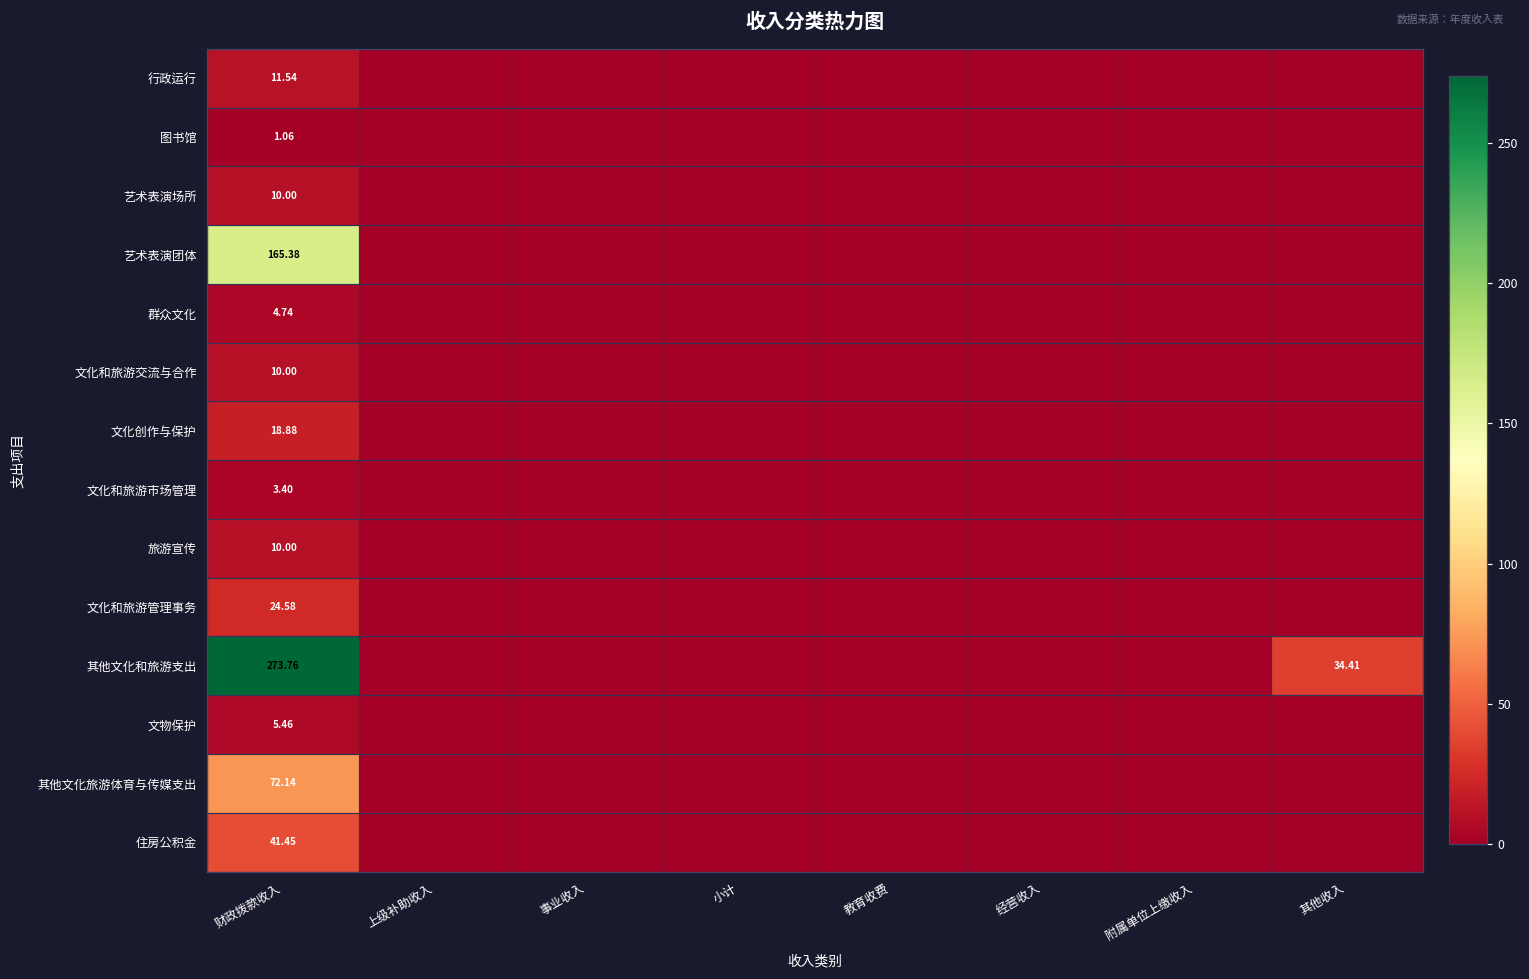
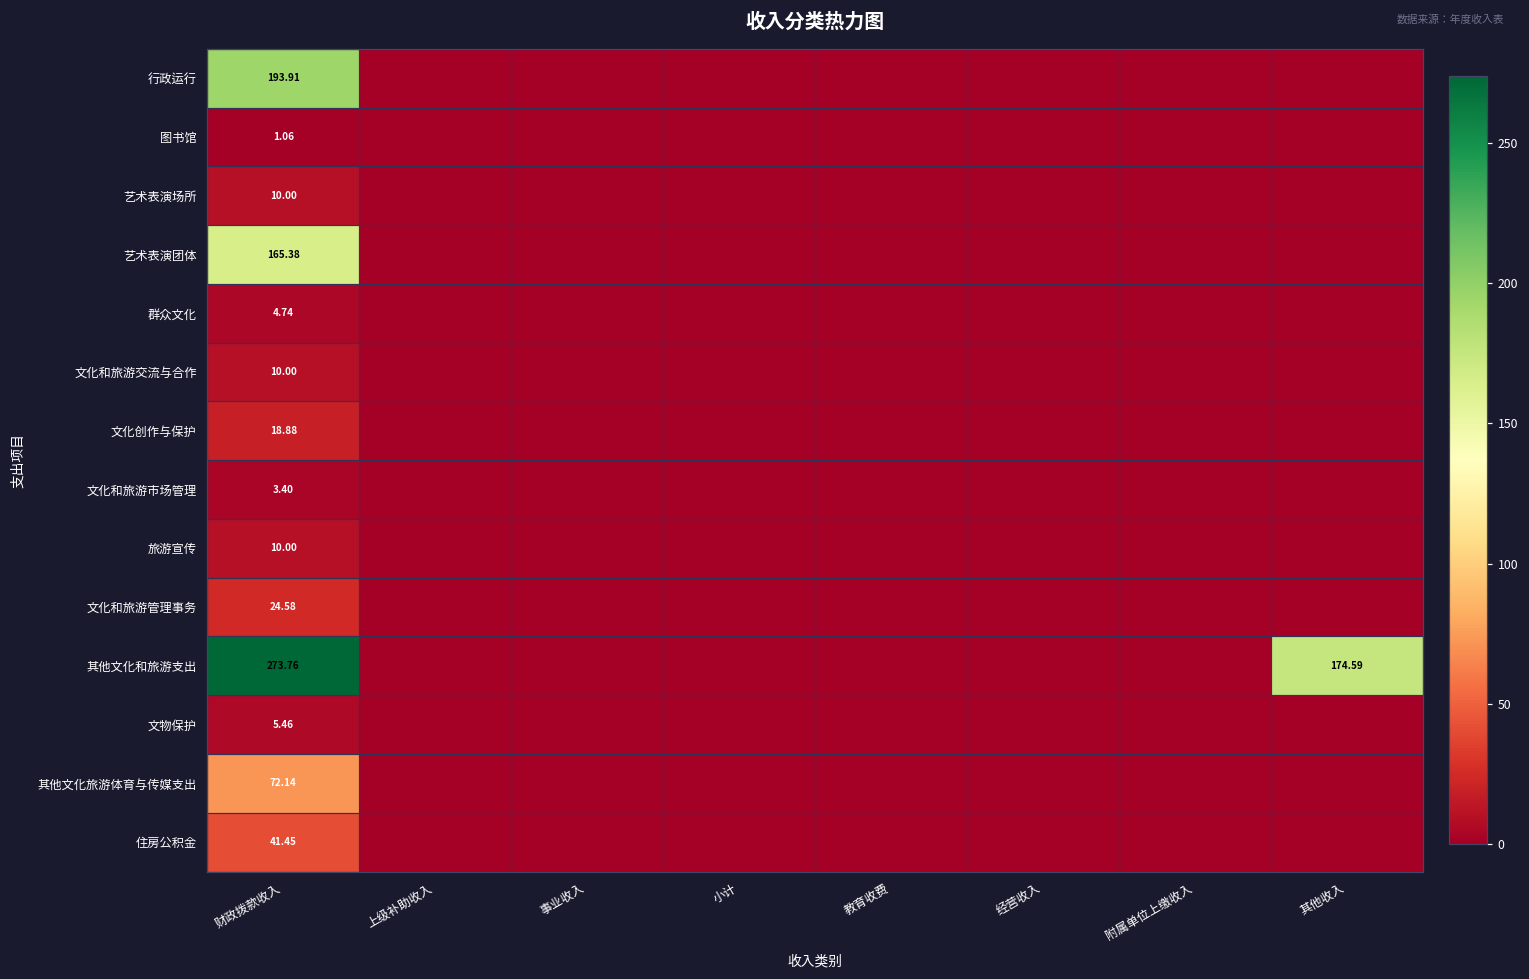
  {
    "行政运行": {
-     "财政拨款收入": 11.54
+     "财政拨款收入": 193.91
    },
    "图书馆": {
      "财政拨款收入": 1.06
    },
    "艺术表演场所": {
      "财政拨款收入": 10.00
    },
    "艺术表演团体": {
      "财政拨款收入": 165.38
    },
    "群众文化": {
      "财政拨款收入": 4.74
    },
    "文化和旅游交流与合作": {
      "财政拨款收入": 10.00
    },
    "文化创作与保护": {
      "财政拨款收入": 18.88
    },
    "文化和旅游市场管理": {
      "财政拨款收入": 3.40
    },
    "旅游宣传": {
      "财政拨款收入": 10.00
    },
    "文化和旅游管理事务": {
      "财政拨款收入": 24.58
    },
    "其他文化和旅游支出": {
      "财政拨款收入": 273.76,
-     "其他收入": 34.41
+     "其他收入": 174.59
    },
    "文物保护": {
      "财政拨款收入": 5.46
    },
    "其他文化旅游体育与传媒支出": {
      "财政拨款收入": 72.14
    },
    "住房公积金": {
      "财政拨款收入": 41.45
    }
  }
